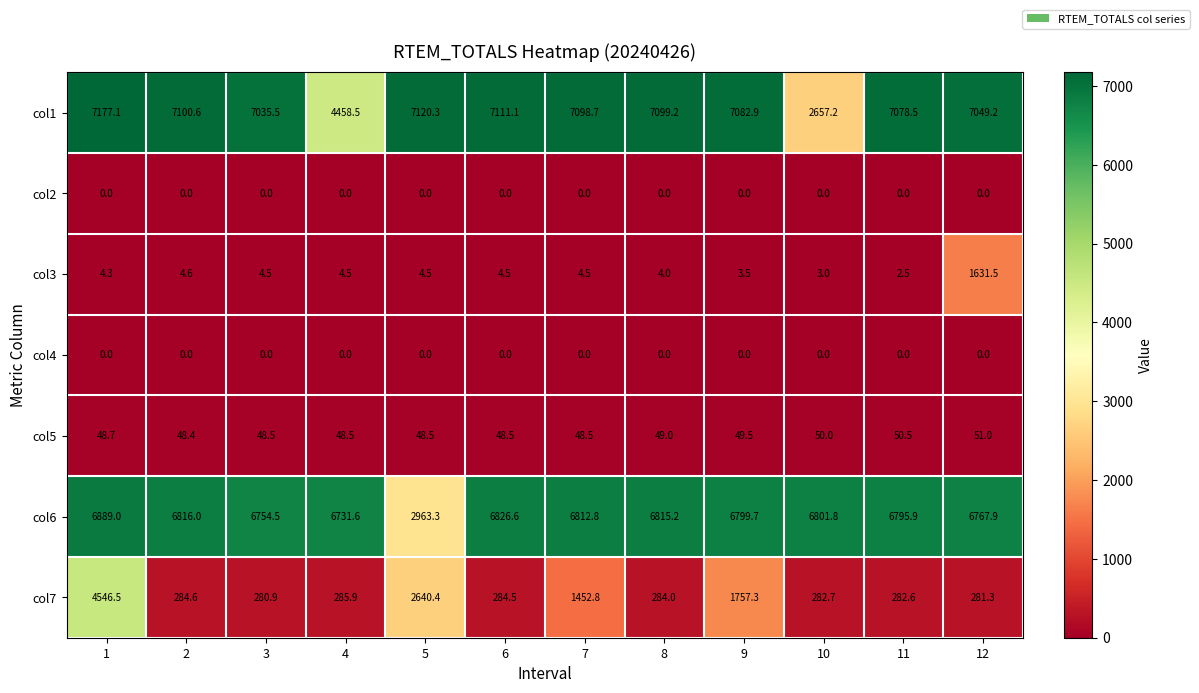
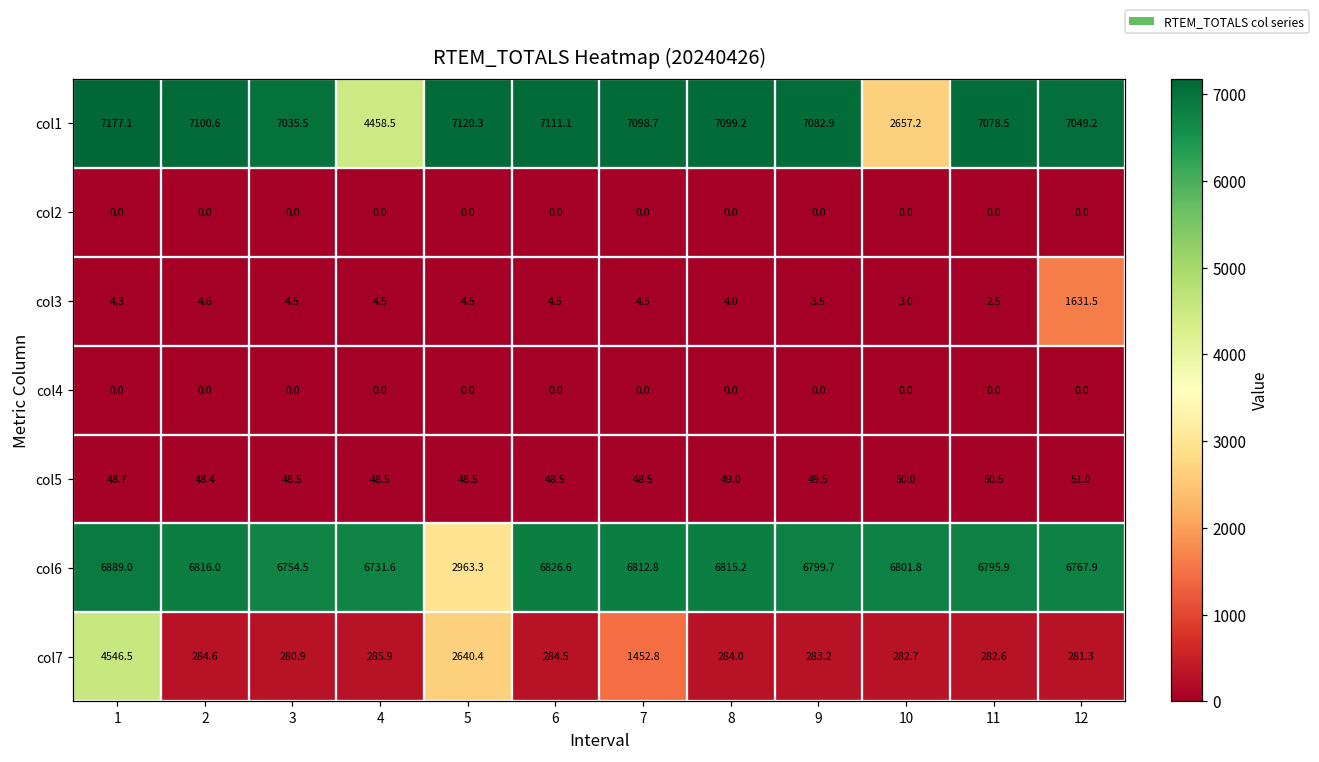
  {
    "col1": {
      "1": 7177.1,
      "2": 7100.6,
      "3": 7035.5,
      "4": 4458.5,
      "5": 7120.3,
      "6": 7111.1,
      "7": 7098.7,
      "8": 7099.2,
      "9": 7082.9,
      "10": 2657.2,
      "11": 7078.5,
      "12": 7049.2
    },
    "col2": {
      "1": 0.0,
      "2": 0.0,
      "3": 0.0,
      "4": 0.0,
      "5": 0.0,
      "6": 0.0,
      "7": 0.0,
      "8": 0.0,
      "9": 0.0,
      "10": 0.0,
      "11": 0.0,
      "12": 0.0
    },
    "col3": {
      "1": 4.3,
      "2": 4.6,
      "3": 4.5,
      "4": 4.5,
      "5": 4.5,
      "6": 4.5,
      "7": 4.5,
      "8": 4.0,
      "9": 3.5,
      "10": 3.0,
      "11": 2.5,
      "12": 1631.5
    },
    "col4": {
      "1": 0.0,
      "2": 0.0,
      "3": 0.0,
      "4": 0.0,
      "5": 0.0,
      "6": 0.0,
      "7": 0.0,
      "8": 0.0,
      "9": 0.0,
      "10": 0.0,
      "11": 0.0,
      "12": 0.0
    },
    "col5": {
      "1": 48.7,
      "2": 48.4,
      "3": 48.5,
      "4": 48.5,
      "5": 48.5,
      "6": 48.5,
      "7": 48.5,
      "8": 49.0,
      "9": 49.5,
      "10": 50.0,
      "11": 50.5,
      "12": 51.0
    },
    "col6": {
      "1": 6889.0,
      "2": 6816.0,
      "3": 6754.5,
      "4": 6731.6,
      "5": 2963.3,
      "6": 6826.6,
      "7": 6812.8,
      "8": 6815.2,
      "9": 6799.7,
      "10": 6801.8,
      "11": 6795.9,
      "12": 6767.9
    },
    "col7": {
      "1": 4546.5,
      "2": 284.6,
      "3": 280.9,
      "4": 285.9,
      "5": 2640.4,
      "6": 284.5,
      "7": 1452.8,
      "8": 284.0,
-     "9": 1757.3,
+     "9": 283.2,
      "10": 282.7,
      "11": 282.6,
      "12": 281.3
    }
  }
